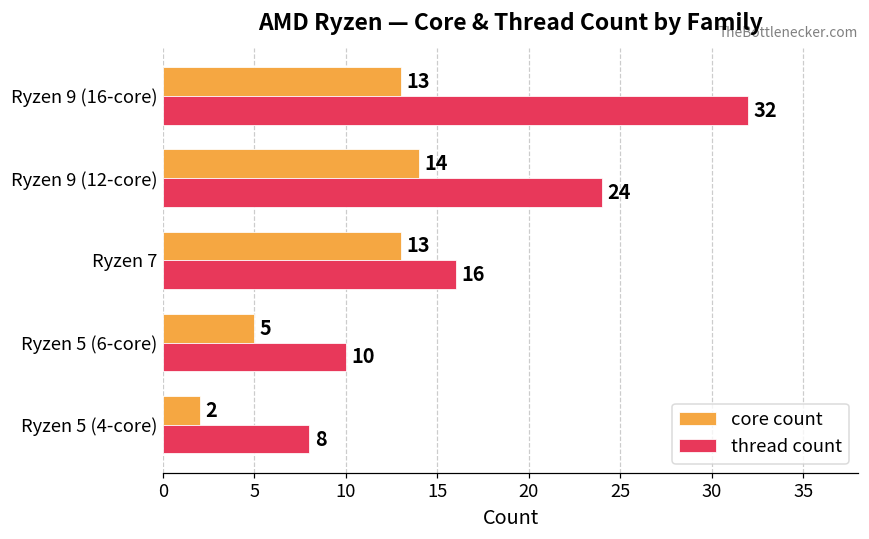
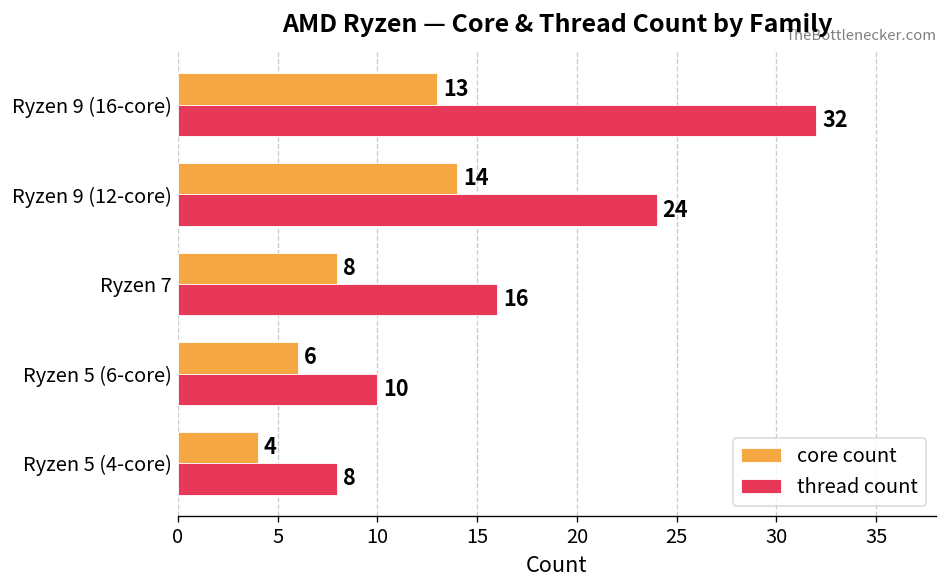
  {
    "core count": {
      "Ryzen 9 (16-core)": 13,
      "Ryzen 9 (12-core)": 14,
-     "Ryzen 7": 13,
-     "Ryzen 5 (6-core)": 5,
-     "Ryzen 5 (4-core)": 2
+     "Ryzen 7": 8,
+     "Ryzen 5 (6-core)": 6,
+     "Ryzen 5 (4-core)": 4
    },
    "thread count": {
      "Ryzen 9 (16-core)": 32,
      "Ryzen 9 (12-core)": 24,
      "Ryzen 7": 16,
      "Ryzen 5 (6-core)": 10,
      "Ryzen 5 (4-core)": 8
    }
  }
